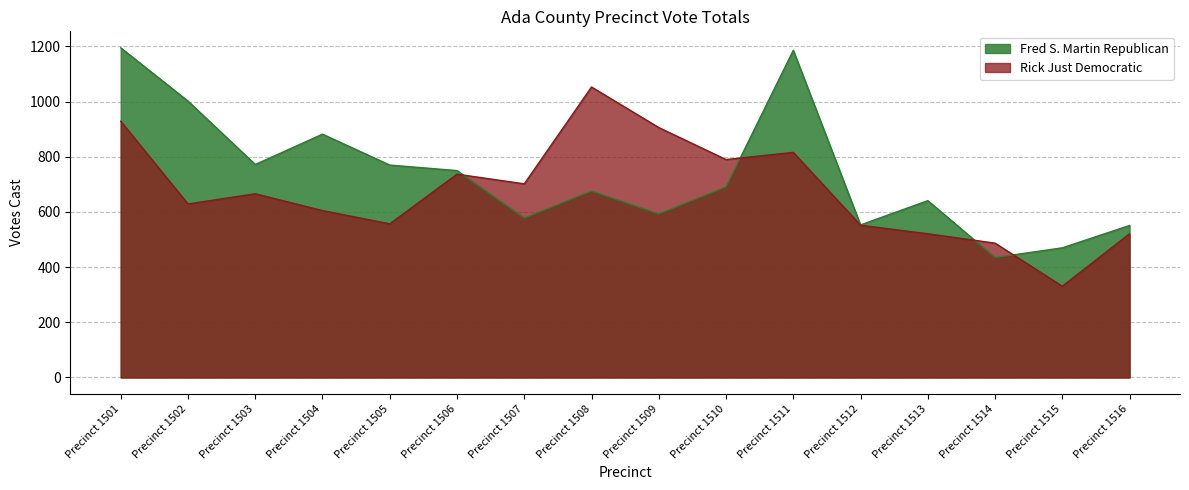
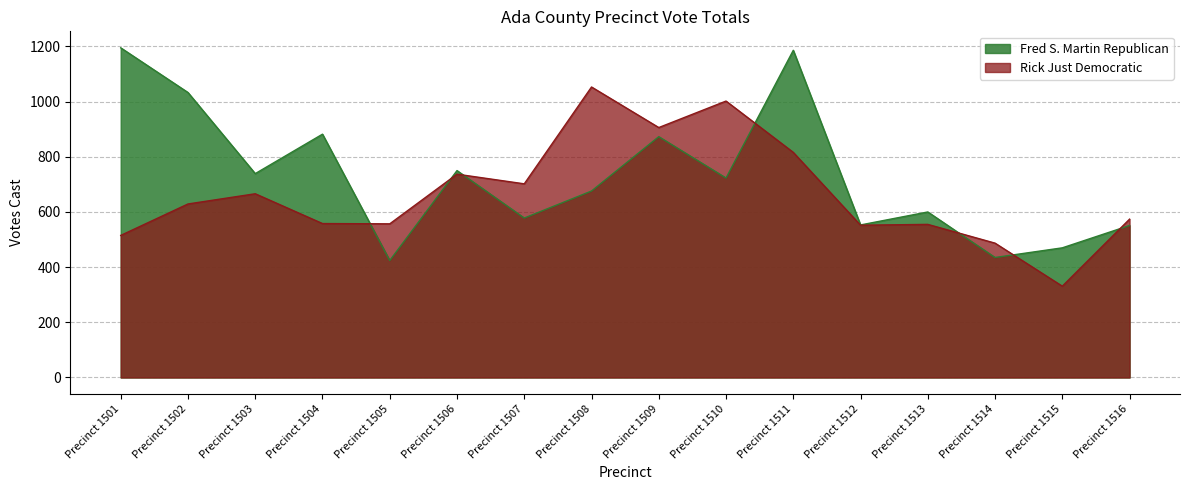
  {
    "Fred S. Martin Republican": {
      "Precinct 1501": 1200,
-     "Precinct 1502": 1000,
-     "Precinct 1503": 770,
+     "Precinct 1502": 1030,
+     "Precinct 1503": 740,
      "Precinct 1504": 880,
-     "Precinct 1505": 770,
+     "Precinct 1505": 420,
      "Precinct 1506": 750,
      "Precinct 1507": 580,
      "Precinct 1508": 680,
-     "Precinct 1509": 590,
-     "Precinct 1510": 690,
+     "Precinct 1509": 870,
+     "Precinct 1510": 720,
      "Precinct 1511": 1190,
-     "Precinct 1513": 640,
+     "Precinct 1513": 600,
      "Precinct 1514": 440,
      "Precinct 1515": 470,
      "Precinct 1516": 550
    },
    "Rick Just Democratic": {
-     "Precinct 1501": 930,
+     "Precinct 1501": 520,
      "Precinct 1502": 630,
      "Precinct 1503": 670,
-     "Precinct 1504": 610,
+     "Precinct 1504": 560,
      "Precinct 1505": 560,
      "Precinct 1506": 740,
      "Precinct 1507": 700,
      "Precinct 1508": 1050,
      "Precinct 1509": 910,
-     "Precinct 1510": 790,
+     "Precinct 1510": 1000,
      "Precinct 1511": 820,
-     "Precinct 1513": 520,
+     "Precinct 1513": 560,
      "Precinct 1514": 490,
      "Precinct 1515": 330,
-     "Precinct 1516": 520
+     "Precinct 1516": 570
    }
  }
